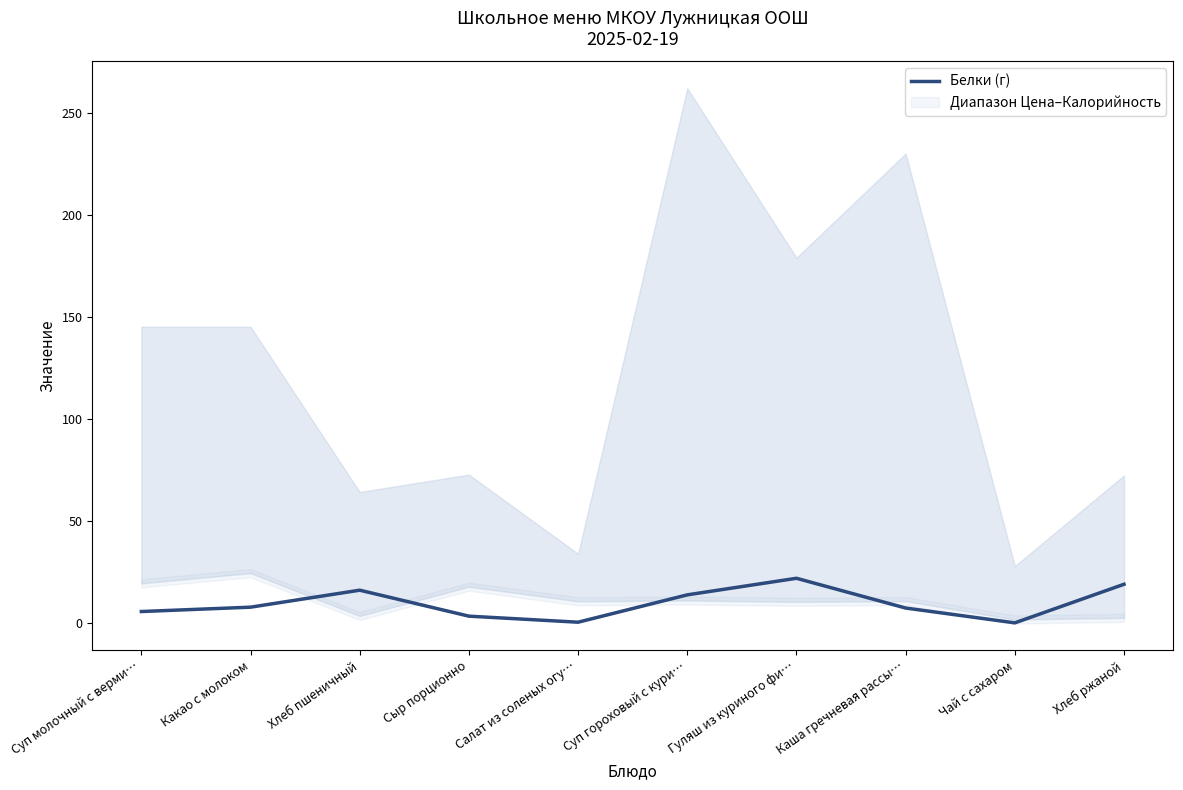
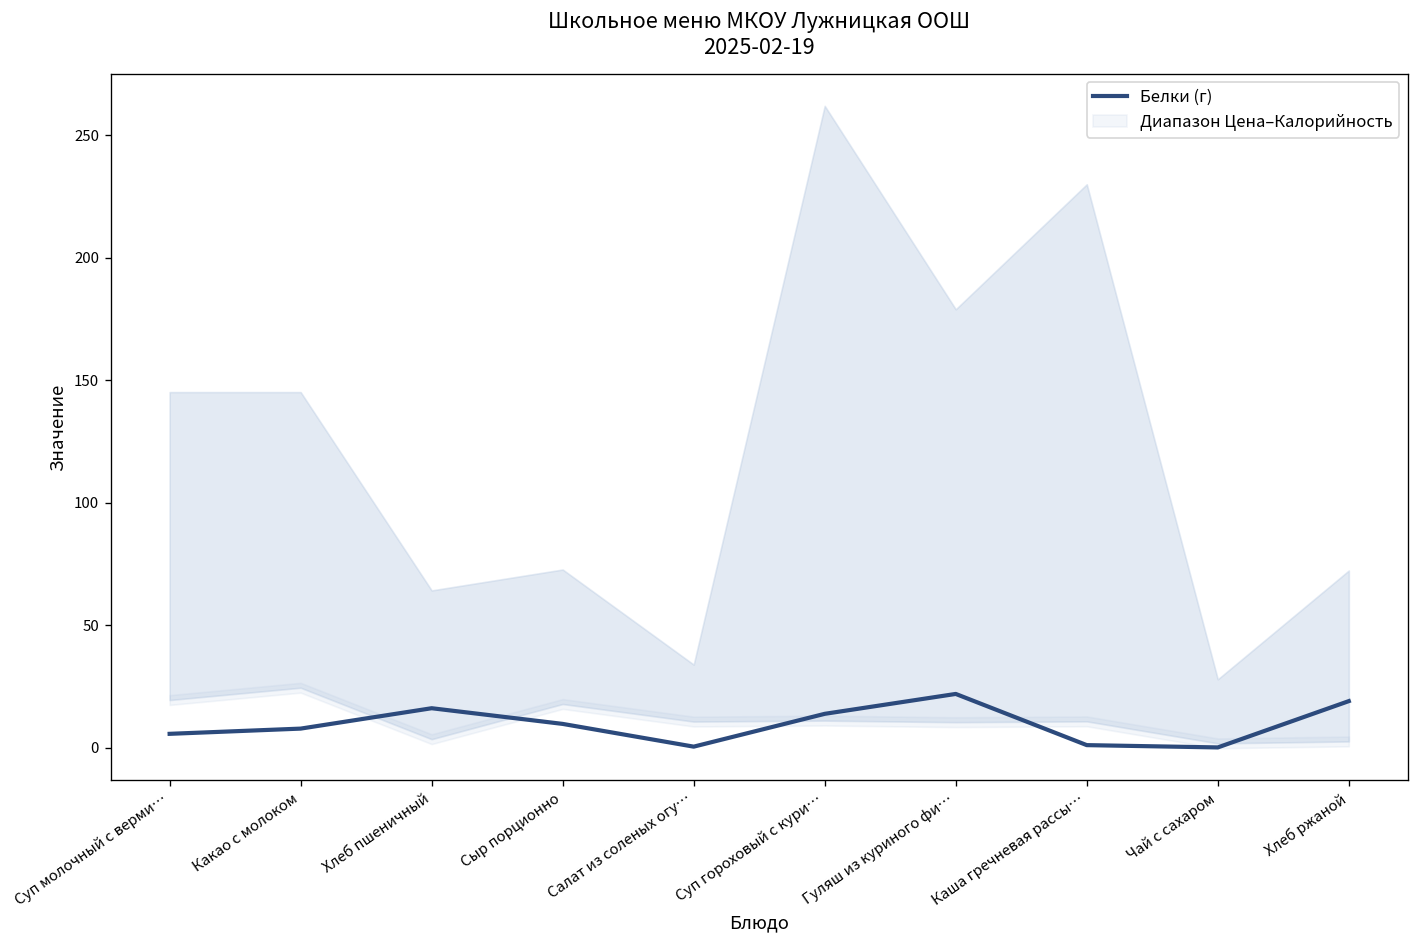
  {
    "Белки (г)": {
      "Суп молочный с верми…": 6,
      "Какао с молоком": 8,
      "Хлеб пшеничный": 16,
-     "Сыр порционно": 3,
+     "Сыр порционно": 10,
      "Салат из соленых огу…": 1,
      "Гуляш из куриного фи…": 22,
-     "Каша гречневая рассы…": 7,
+     "Каша гречневая рассы…": 1,
      "Чай с сахаром": 0,
      "Хлеб ржаной": 19
    }
  }
